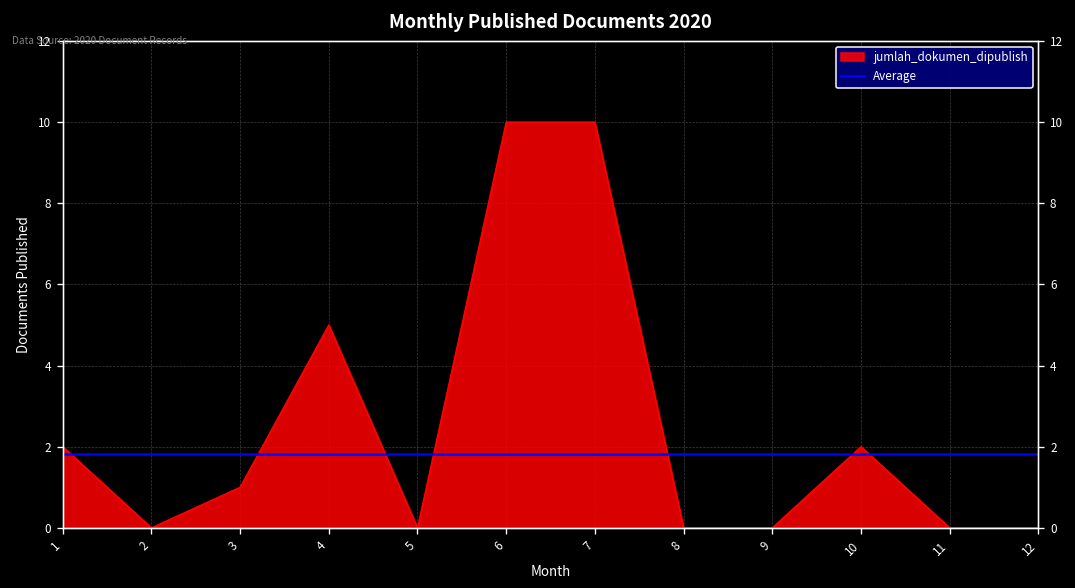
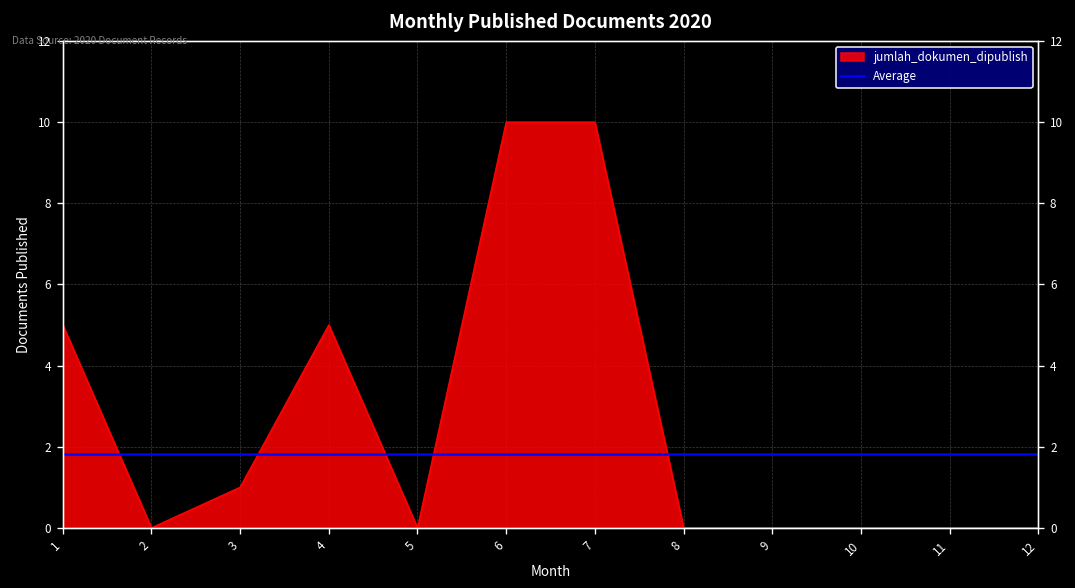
  {
    "jumlah_dokumen_dipublish": {
-     "1": 2,
+     "1": 5,
      "2": 0,
      "3": 1,
      "4": 5,
      "5": 0,
      "6": 10,
      "7": 10,
      "8": 0,
      "9": 0,
-     "10": 2,
+     "10": 0,
      "11": 0,
      "12": 0
    },
    "Average": {
      "1": 1.8,
      "2": 1.8,
      "3": 1.8,
      "4": 1.8,
      "5": 1.8,
      "6": 1.8,
      "7": 1.8,
      "8": 1.8,
      "9": 1.8,
      "10": 1.8,
      "11": 1.8,
      "12": 1.8
    }
  }
